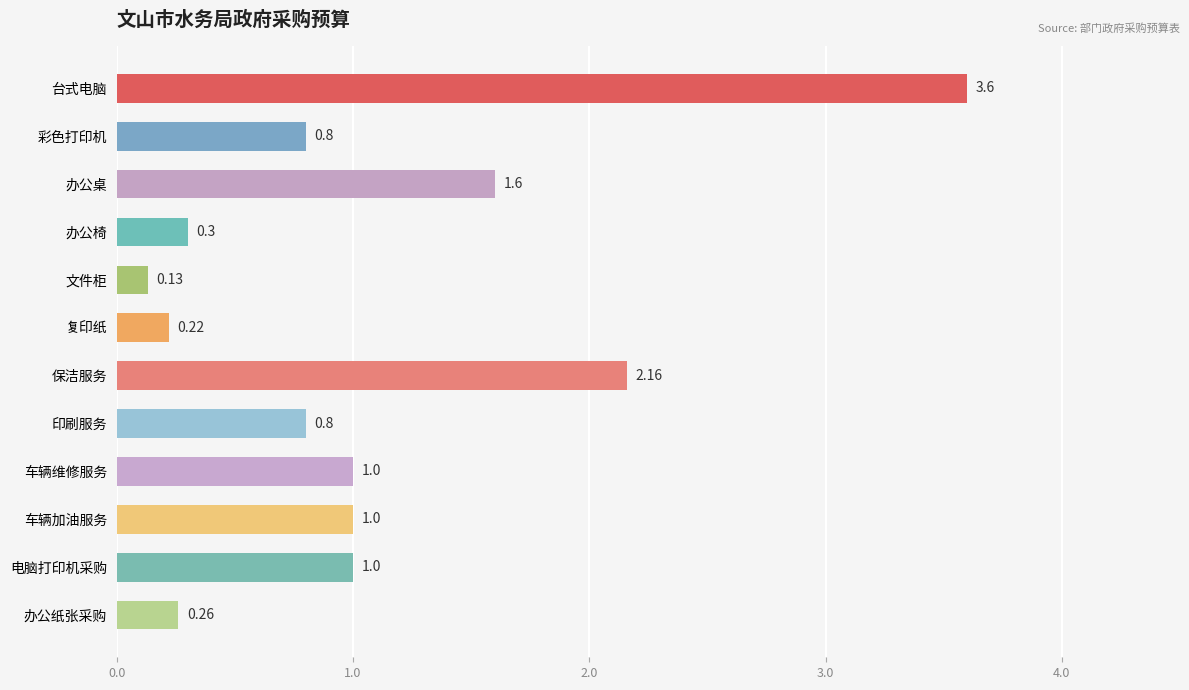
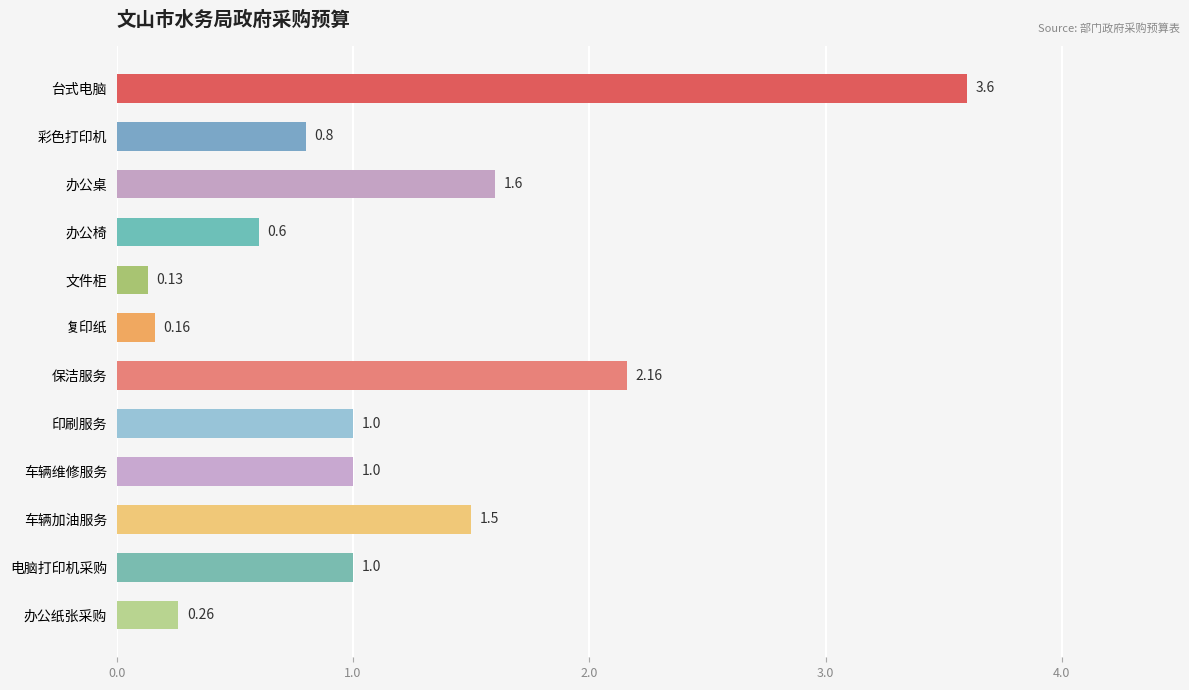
  {
    "台式电脑": 3.6,
    "彩色打印机": 0.8,
    "办公桌": 1.6,
-   "办公椅": 0.3,
+   "办公椅": 0.6,
    "文件柜": 0.13,
-   "复印纸": 0.22,
+   "复印纸": 0.16,
    "保洁服务": 2.16,
-   "印刷服务": 0.8,
+   "印刷服务": 1.0,
    "车辆维修服务": 1.0,
-   "车辆加油服务": 1.0,
+   "车辆加油服务": 1.5,
    "电脑打印机采购": 1.0,
    "办公纸张采购": 0.26
  }
